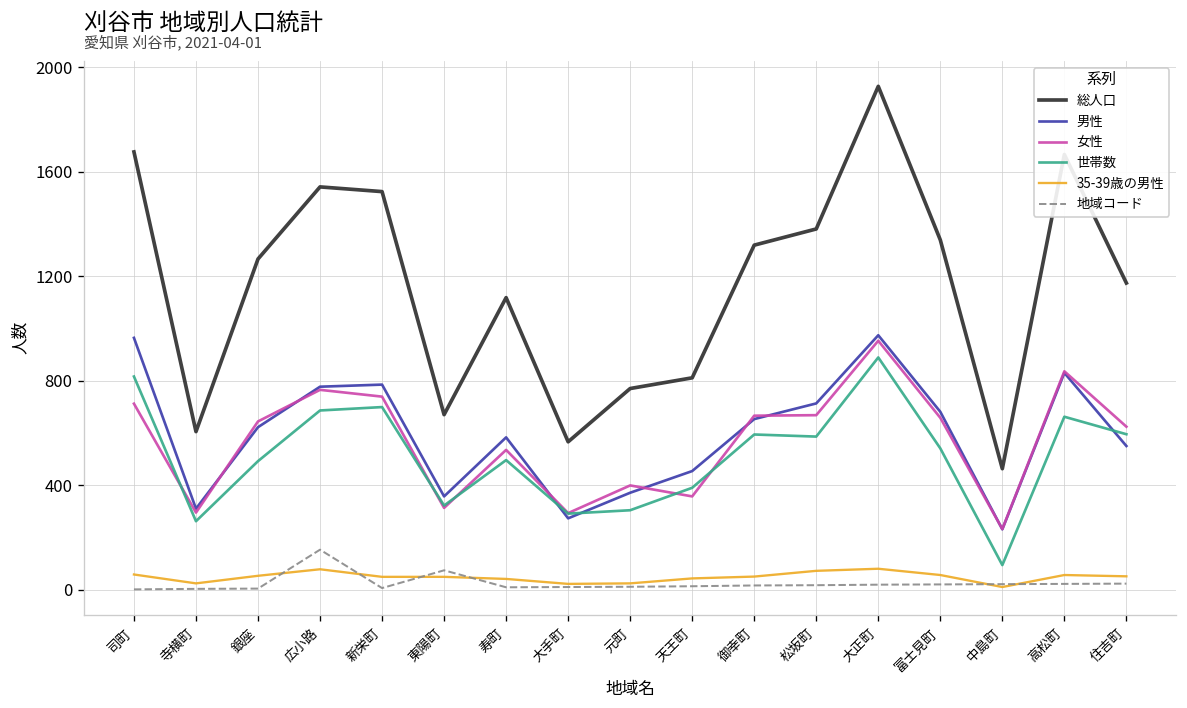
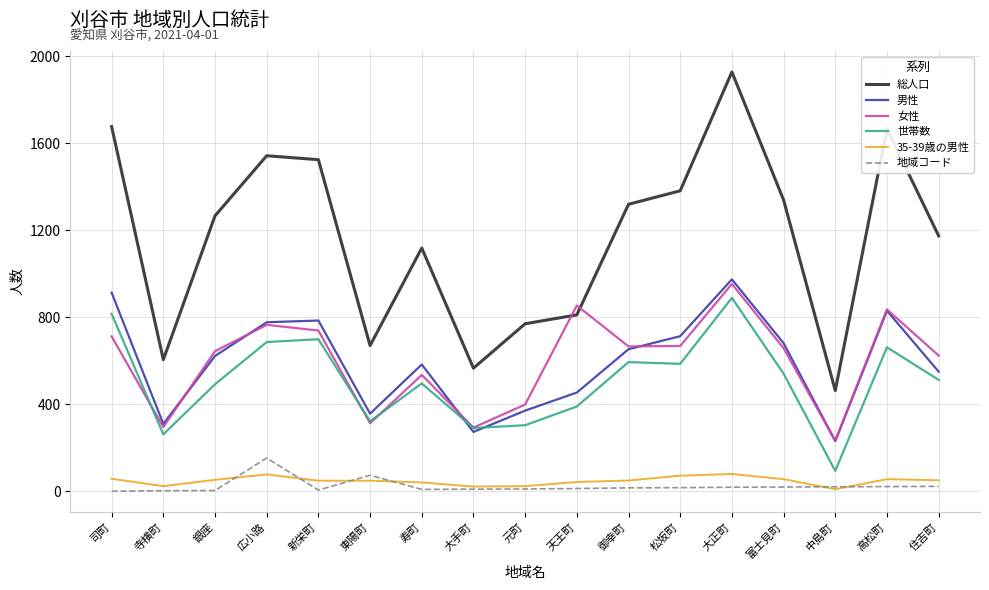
  {
    "総人口": {
      "司町": 1680,
      "寺横町": 610,
      "銀座": 1270,
      "広小路": 1540,
      "新栄町": 1520,
      "東陽町": 670,
      "寿町": 1120,
      "大手町": 570,
      "元町": 770,
      "天王町": 810,
      "御幸町": 1320,
      "松坂町": 1380,
      "大正町": 1930,
      "富士見町": 1340,
      "中島町": 460,
      "住吉町": 1170
    },
    "男性": {
-     "司町": 960,
+     "司町": 910,
      "寺横町": 310,
      "銀座": 620,
      "広小路": 780,
      "新栄町": 790,
      "東陽町": 360,
      "寿町": 580,
      "大手町": 270,
      "元町": 370,
      "天王町": 450,
      "御幸町": 650,
      "松坂町": 710,
      "大正町": 970,
      "富士見町": 680,
      "住吉町": 550
    },
    "女性": {
      "司町": 710,
      "寺横町": 300,
      "銀座": 640,
      "広小路": 770,
      "新栄町": 740,
      "寿町": 540,
      "元町": 400,
-     "天王町": 360,
+     "天王町": 850,
      "御幸町": 670,
      "松坂町": 670,
      "大正町": 950,
      "富士見町": 660,
      "住吉町": 620
    },
    "世帯数": {
      "司町": 820,
      "寺横町": 260,
      "銀座": 490,
      "広小路": 690,
      "新栄町": 700,
      "寿町": 500,
      "元町": 300,
      "天王町": 390,
      "御幸町": 590,
      "松坂町": 590,
      "大正町": 890,
      "富士見町": 540,
      "中島町": 90,
      "高松町": 660,
-     "住吉町": 600
+     "住吉町": 510
    },
    "35-39歳の男性": {
      "司町": 60,
      "寺横町": 20,
      "銀座": 50,
      "広小路": 80,
      "新栄町": 50,
      "東陽町": 50,
      "寿町": 40,
      "大手町": 20,
      "元町": 20,
      "天王町": 40,
      "御幸町": 50,
      "松坂町": 70,
      "大正町": 80,
      "富士見町": 60,
      "高松町": 60,
      "住吉町": 50
    },
    "地域コード": {
      "司町": 0,
      "寺横町": 0,
      "銀座": 0,
      "広小路": 150,
      "新栄町": 10,
      "東陽町": 70,
      "寿町": 10,
      "大手町": 10,
      "元町": 10,
      "天王町": 10,
      "御幸町": 20,
      "松坂町": 20,
      "大正町": 20,
      "富士見町": 20,
      "高松町": 20,
      "住吉町": 20
    }
  }
